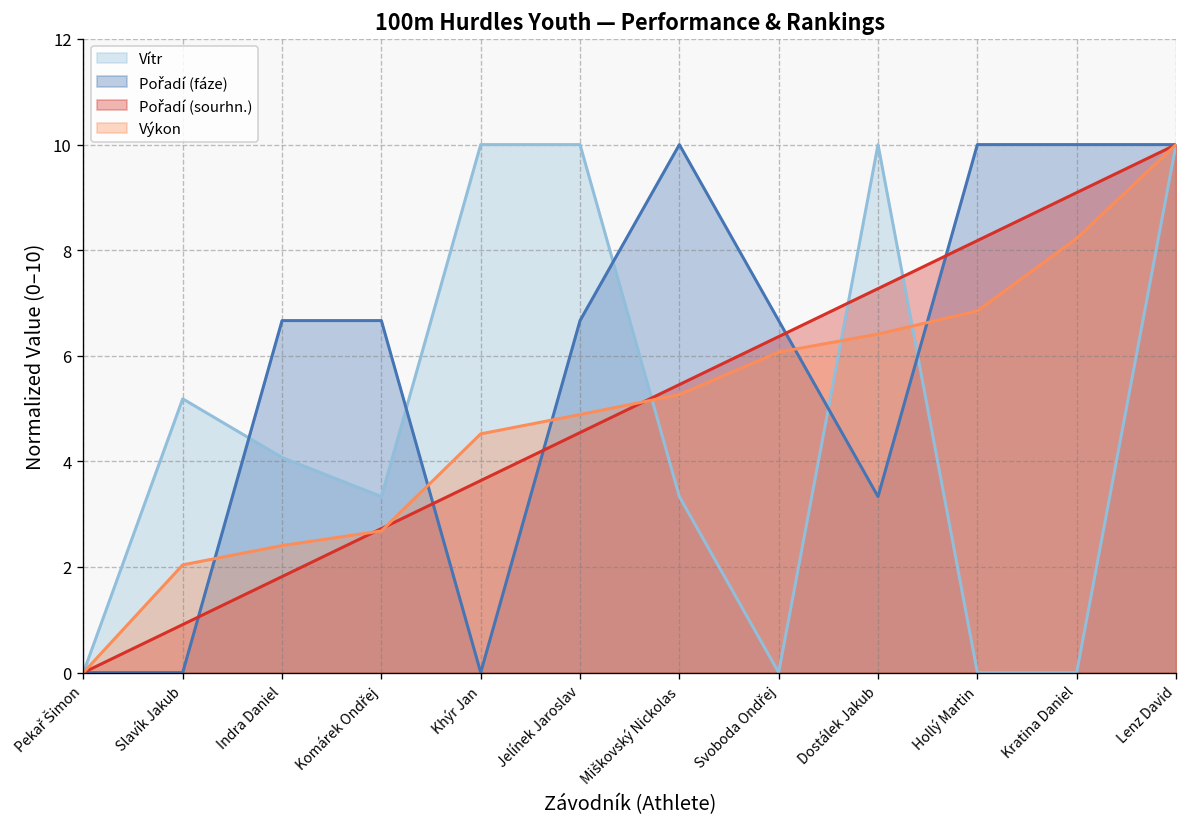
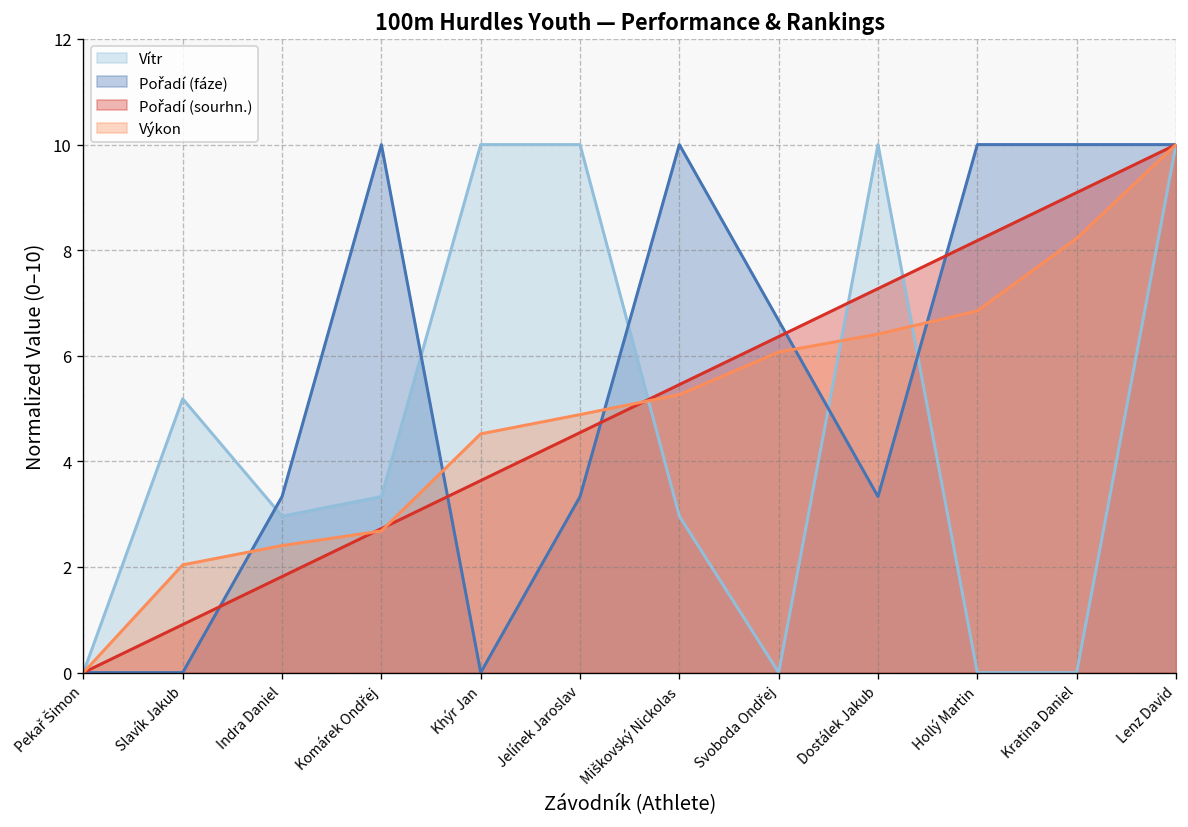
  {
    "Vítr": {
      "Slavík Jakub": 5.2,
-     "Indra Daniel": 4.1,
+     "Indra Daniel": 3.0,
      "Komárek Ondřej": 3.3,
      "Khýr Jan": 10.0,
      "Jelínek Jaroslav": 10.0,
-     "Miškovský Nickolas": 3.3,
+     "Miškovský Nickolas": 3.0,
      "Svoboda Ondřej": 0.0,
      "Dostálek Jakub": 10.0,
      "Hollý Martin": 0.0,
      "Kratina Daniel": 0.0
    },
    "Pořadí (fáze)": {
      "Slavík Jakub": 0.0,
-     "Indra Daniel": 6.7,
-     "Komárek Ondřej": 6.7,
+     "Indra Daniel": 3.3,
+     "Komárek Ondřej": 10.0,
      "Khýr Jan": 0.0,
-     "Jelínek Jaroslav": 6.7,
+     "Jelínek Jaroslav": 3.3,
      "Miškovský Nickolas": 10.0,
      "Svoboda Ondřej": 6.7,
      "Dostálek Jakub": 3.3,
      "Hollý Martin": 10.0,
      "Kratina Daniel": 10.0
    }
  }
